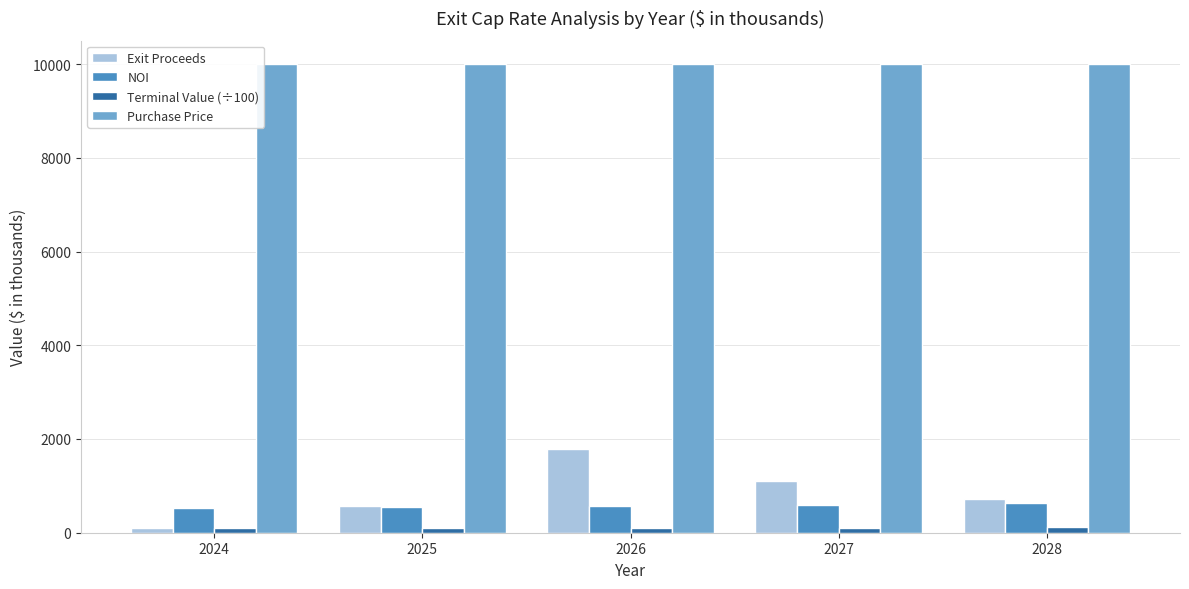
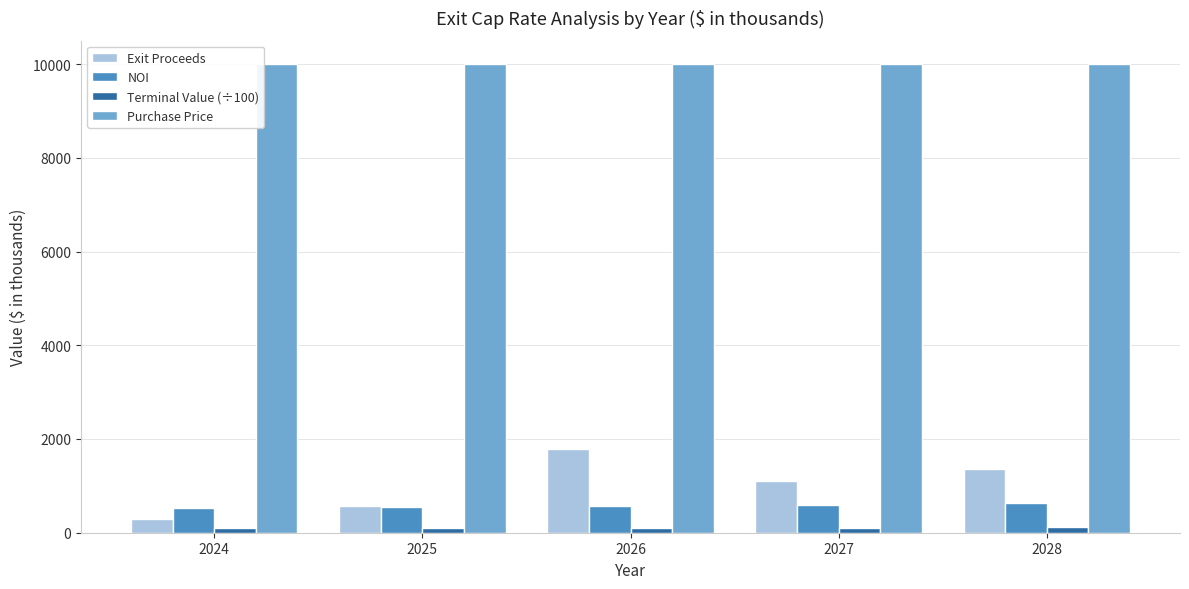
  {
    "Exit Proceeds": {
-     "2024": 100,
+     "2024": 300,
      "2025": 600,
      "2026": 1800,
      "2027": 1100,
-     "2028": 700
+     "2028": 1400
    }
  }
